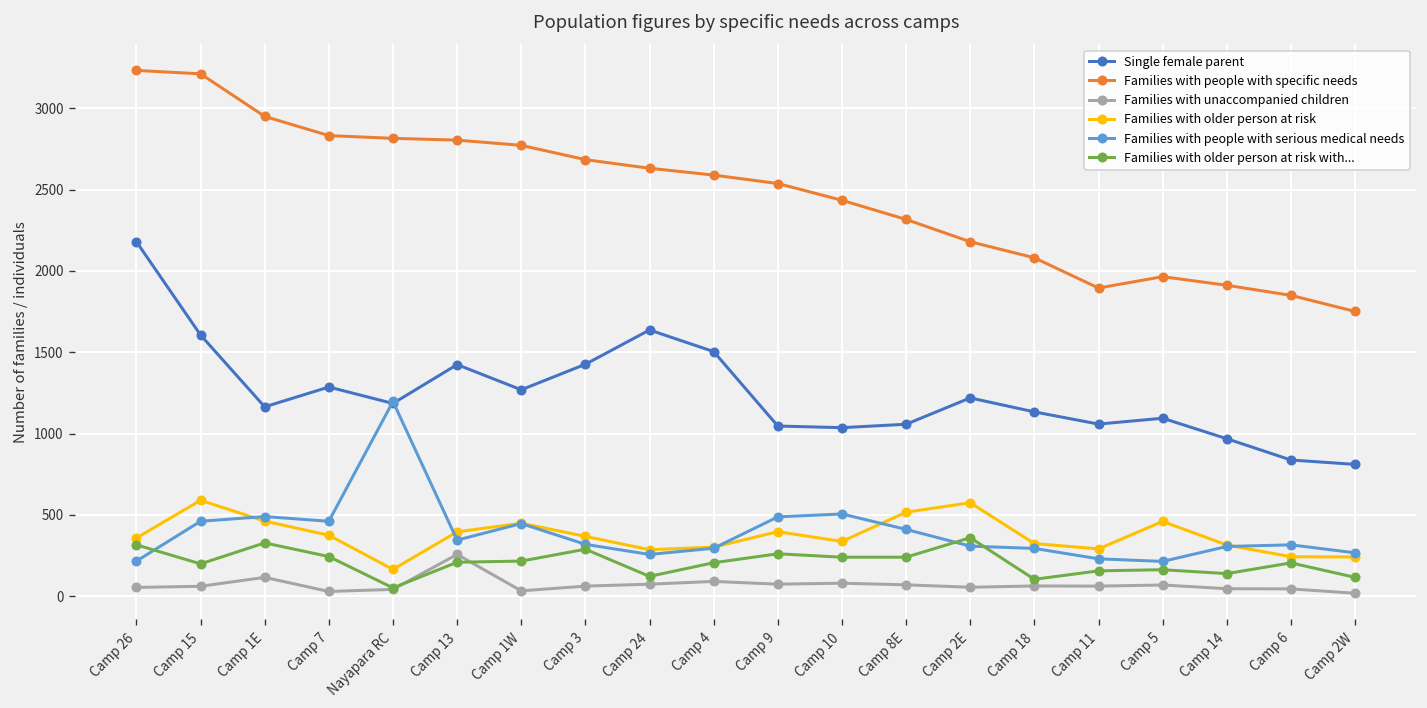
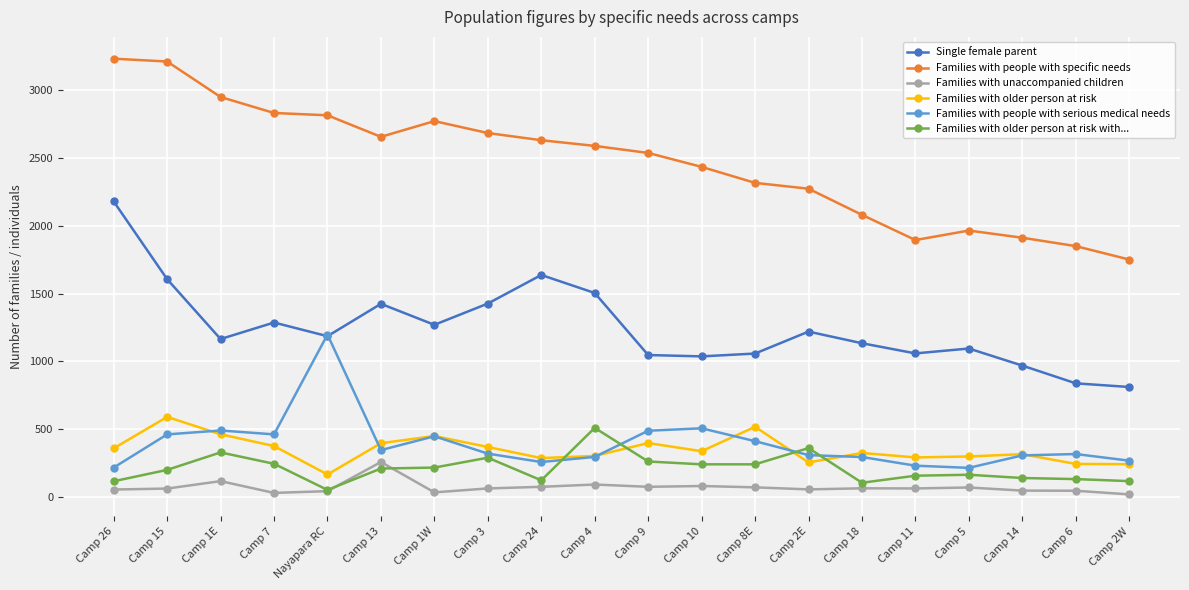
  {
    "Families with people with specific needs": {
      "Camp 26": 3230,
      "Camp 15": 3210,
      "Camp 1E": 2950,
      "Camp 7": 2830,
      "Nayapara RC": 2820,
-     "Camp 13": 2810,
+     "Camp 13": 2660,
      "Camp 1W": 2770,
      "Camp 3": 2690,
      "Camp 24": 2630,
      "Camp 4": 2590,
      "Camp 9": 2540,
      "Camp 10": 2440,
      "Camp 8E": 2320,
-     "Camp 2E": 2180,
+     "Camp 2E": 2270,
      "Camp 18": 2080,
      "Camp 11": 1900,
      "Camp 5": 1970,
      "Camp 14": 1910,
      "Camp 6": 1850,
      "Camp 2W": 1750
    },
    "Families with unaccompanied children": {
      "Camp 26": 50,
      "Camp 15": 60,
      "Camp 1E": 120,
      "Camp 7": 30,
      "Camp 13": 260,
      "Camp 1W": 30,
      "Camp 3": 60,
      "Camp 24": 70,
      "Camp 4": 90,
      "Camp 9": 70,
      "Camp 10": 80,
      "Camp 8E": 70,
      "Camp 2E": 50,
      "Camp 18": 60,
      "Camp 11": 60,
      "Camp 5": 70,
      "Camp 14": 50,
      "Camp 6": 40,
      "Camp 2W": 20
    },
    "Families with older person at risk": {
      "Camp 26": 360,
      "Camp 15": 590,
      "Camp 1E": 460,
      "Camp 7": 370,
      "Nayapara RC": 160,
      "Camp 13": 400,
      "Camp 3": 370,
      "Camp 24": 290,
      "Camp 9": 400,
      "Camp 10": 340,
      "Camp 8E": 520,
-     "Camp 2E": 570,
+     "Camp 2E": 250,
      "Camp 18": 320,
      "Camp 11": 290,
-     "Camp 5": 460,
+     "Camp 5": 300,
      "Camp 6": 240,
      "Camp 2W": 240
    },
    "Families with older person at risk with...": {
-     "Camp 26": 320,
+     "Camp 26": 110,
      "Camp 15": 200,
      "Camp 1E": 330,
      "Camp 7": 240,
      "Camp 13": 210,
      "Camp 1W": 220,
      "Camp 3": 290,
      "Camp 24": 120,
-     "Camp 4": 210,
+     "Camp 4": 510,
      "Camp 9": 260,
      "Camp 10": 240,
      "Camp 8E": 240,
      "Camp 2E": 360,
      "Camp 18": 100,
      "Camp 11": 160,
      "Camp 5": 160,
      "Camp 14": 140,
-     "Camp 6": 200,
+     "Camp 6": 130,
      "Camp 2W": 120
    }
  }
